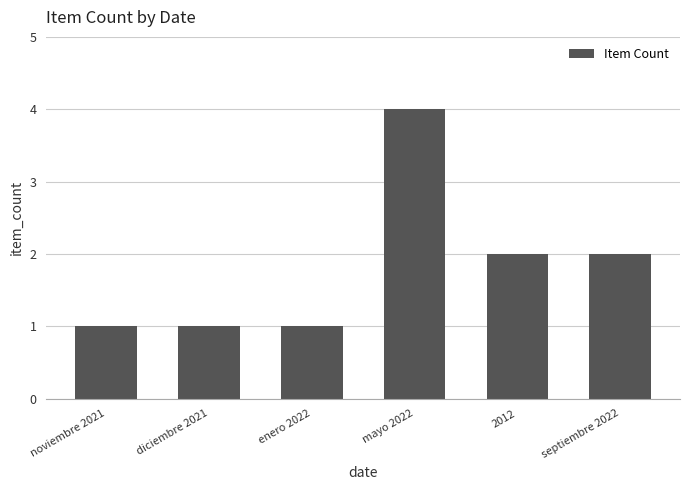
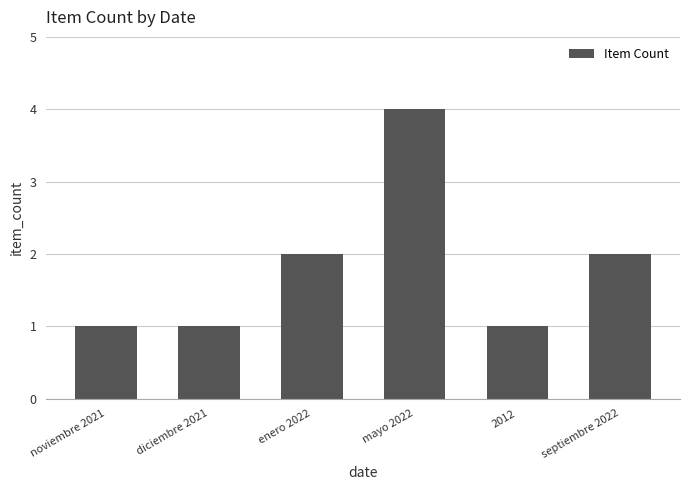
  {
    "noviembre 2021": 1,
    "diciembre 2021": 1,
-   "enero 2022": 1,
+   "enero 2022": 2,
    "mayo 2022": 4,
-   "2012": 2,
+   "2012": 1,
    "septiembre 2022": 2
  }
